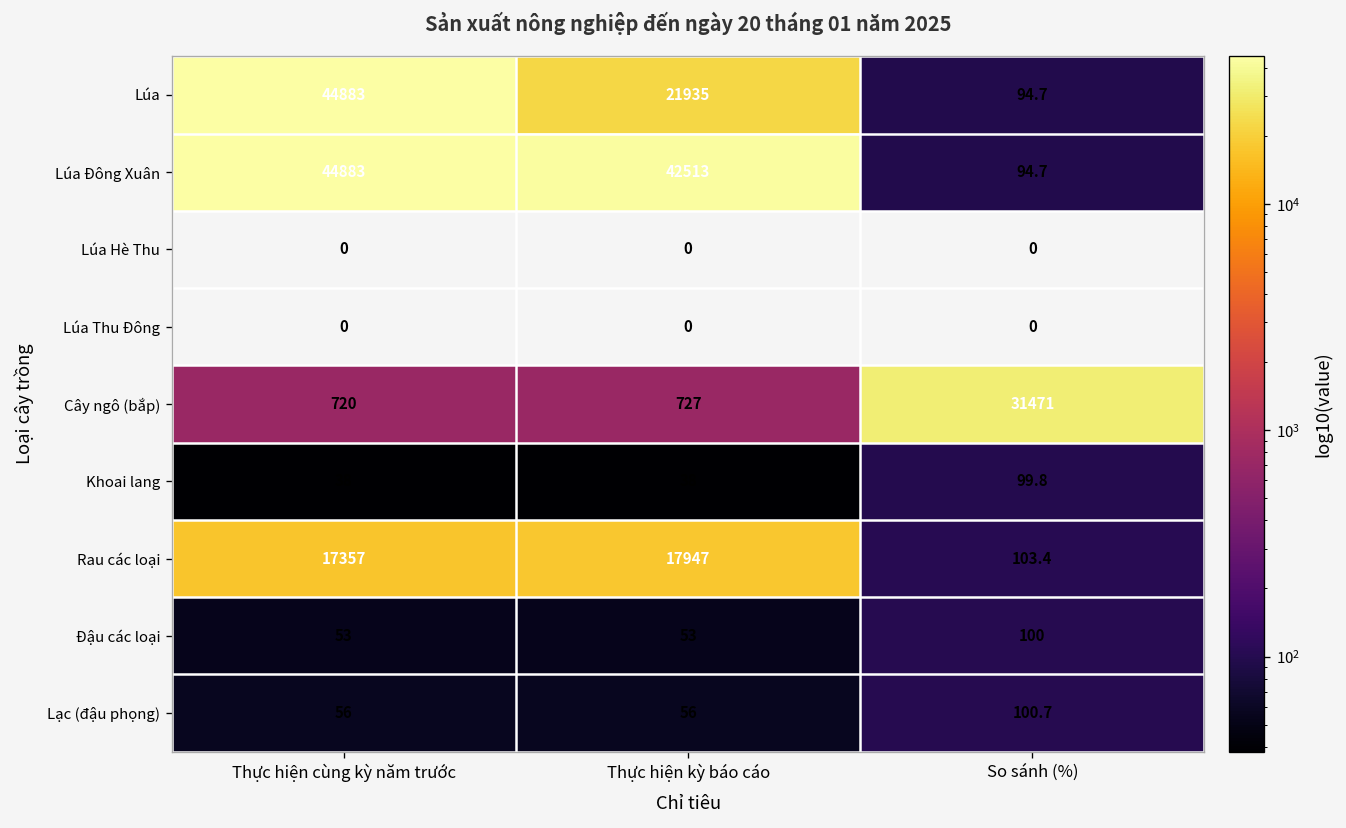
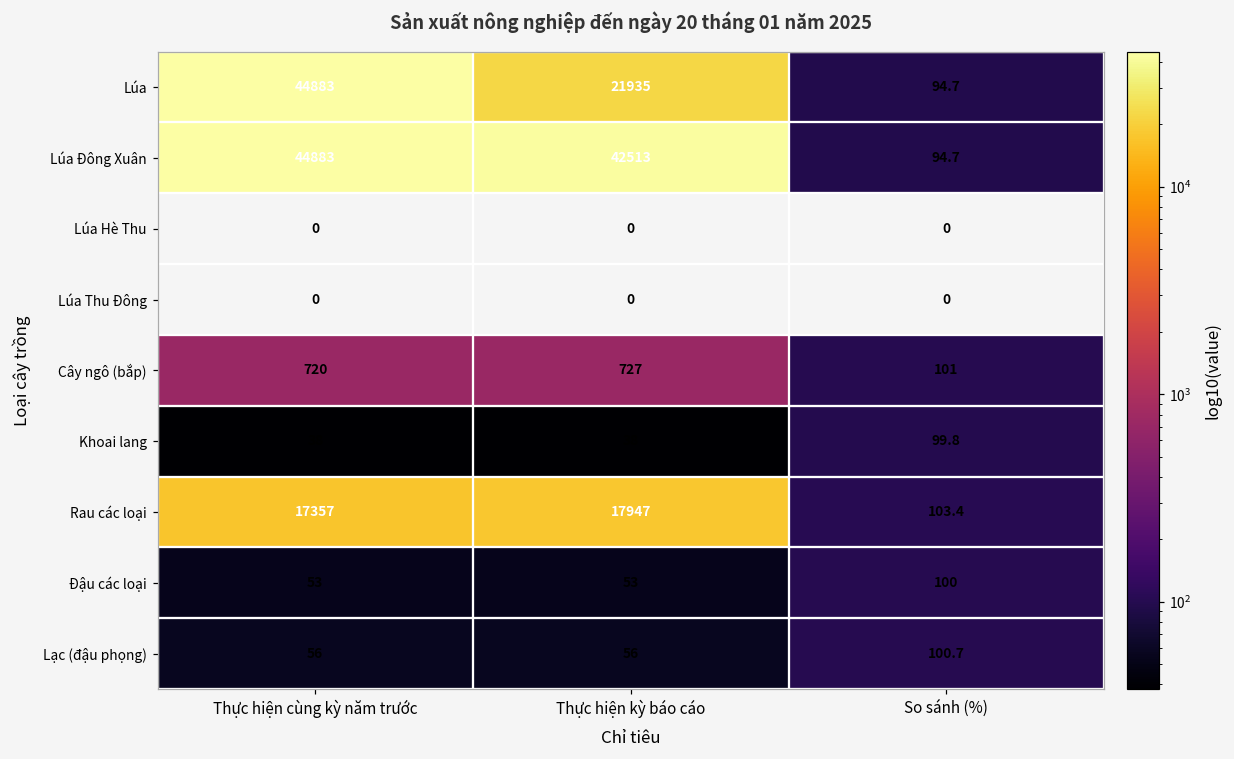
  {
    "Lúa": {
      "Thực hiện cùng kỳ năm trước": 44883,
      "Thực hiện kỳ báo cáo": 21935,
      "So sánh (%)": 94.7
    },
    "Lúa Đông Xuân": {
      "Thực hiện cùng kỳ năm trước": 44883,
      "Thực hiện kỳ báo cáo": 42513,
      "So sánh (%)": 94.7
    },
    "Lúa Hè Thu": {
      "Thực hiện cùng kỳ năm trước": 0,
      "Thực hiện kỳ báo cáo": 0,
      "So sánh (%)": 0
    },
    "Lúa Thu Đông": {
      "Thực hiện cùng kỳ năm trước": 0,
      "Thực hiện kỳ báo cáo": 0,
      "So sánh (%)": 0
    },
    "Cây ngô (bắp)": {
      "Thực hiện cùng kỳ năm trước": 720,
      "Thực hiện kỳ báo cáo": 727,
-     "So sánh (%)": 31471
+     "So sánh (%)": 101
    },
    "Khoai lang": {
      "So sánh (%)": 99.8
    },
    "Rau các loại": {
      "Thực hiện cùng kỳ năm trước": 17357,
      "Thực hiện kỳ báo cáo": 17947,
      "So sánh (%)": 103.4
    },
    "Đậu các loại": {
      "So sánh (%)": 100
    },
    "Lạc (đậu phọng)": {
      "So sánh (%)": 100.7
    }
  }
